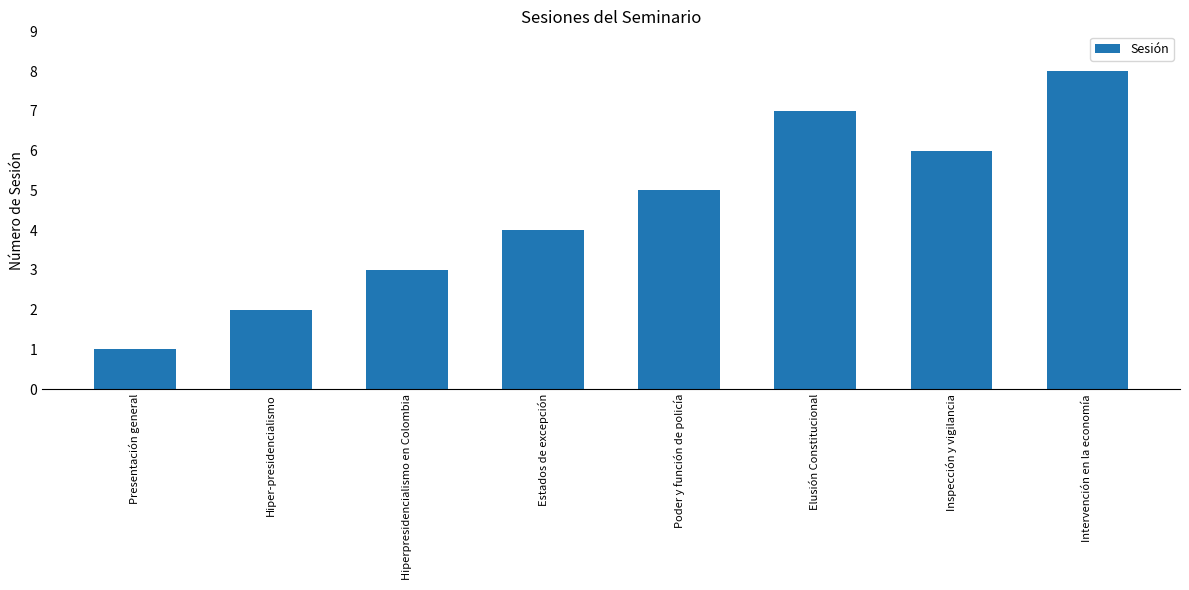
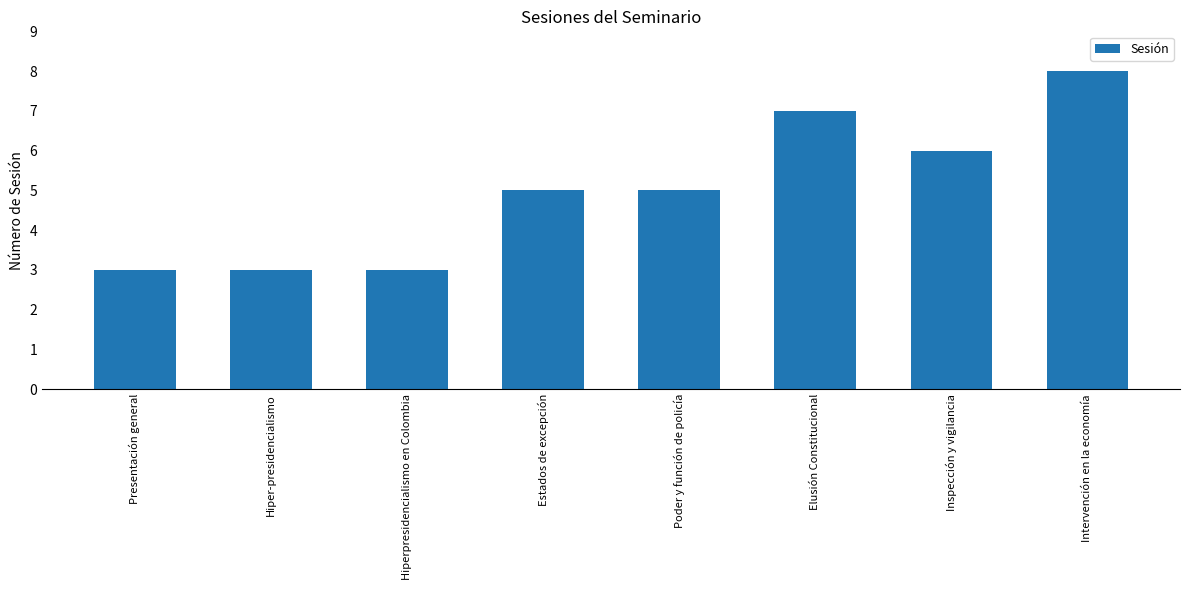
  {
-   "Presentación general": 1,
-   "Hiper-presidencialismo": 2,
+   "Presentación general": 3,
+   "Hiper-presidencialismo": 3,
    "Hiperpresidencialismo en Colombia": 3,
-   "Estados de excepción": 4,
+   "Estados de excepción": 5,
    "Poder y función de policía": 5,
    "Elusión Constitucional": 7,
    "Inspección y vigilancia": 6,
    "Intervención en la economía": 8
  }
